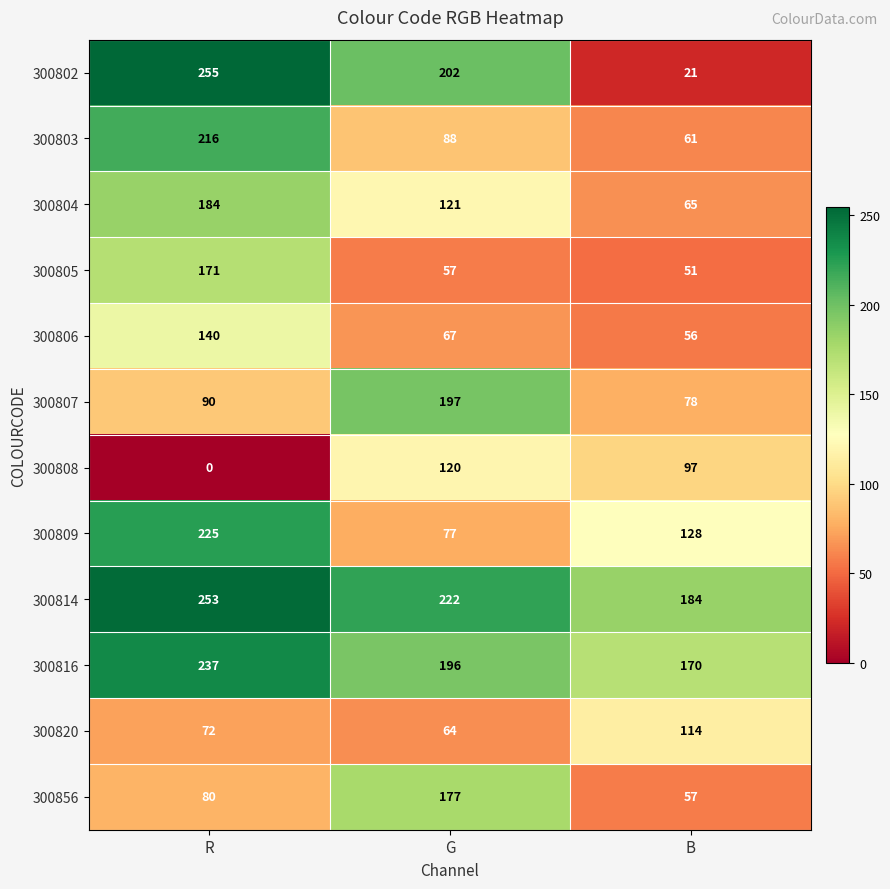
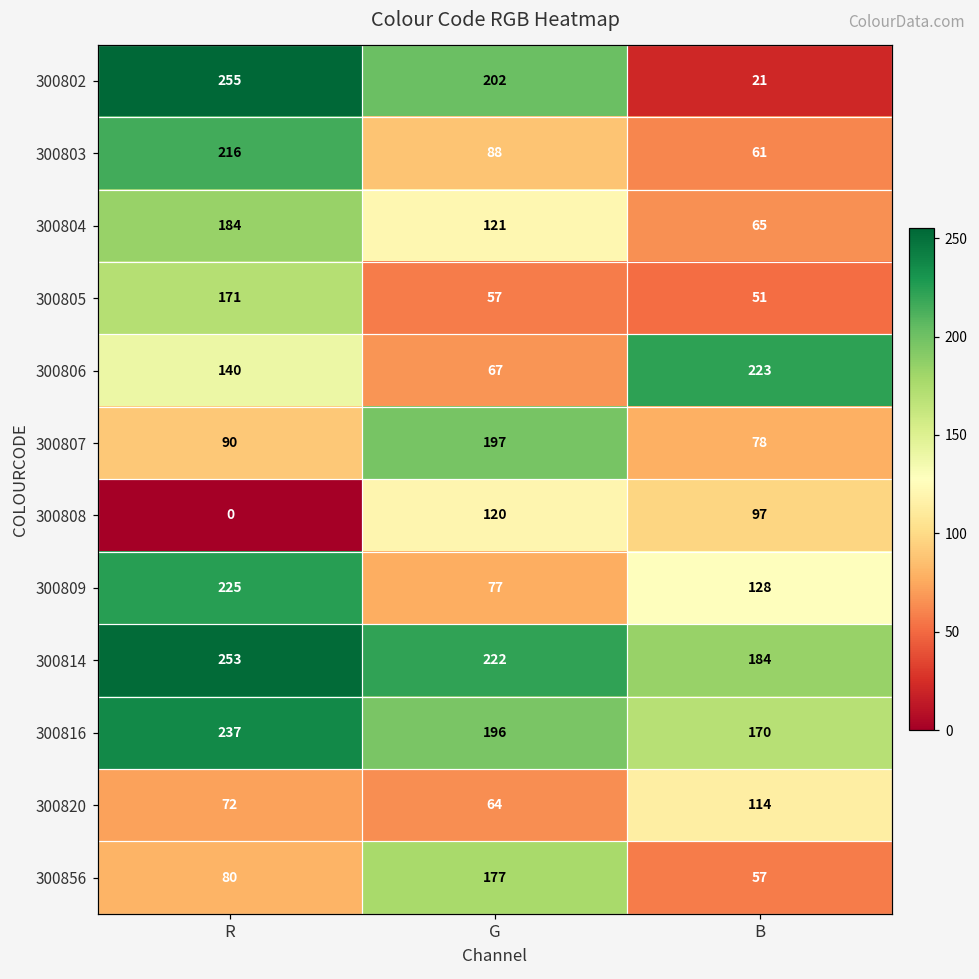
  {
    "300802": {
      "R": 255,
      "G": 202,
      "B": 21
    },
    "300803": {
      "R": 216,
      "G": 88,
      "B": 61
    },
    "300804": {
      "R": 184,
      "G": 121,
      "B": 65
    },
    "300805": {
      "R": 171,
      "G": 57,
      "B": 51
    },
    "300806": {
      "R": 140,
      "G": 67,
-     "B": 56
+     "B": 223
    },
    "300807": {
      "R": 90,
      "G": 197,
      "B": 78
    },
    "300808": {
      "R": 0,
      "G": 120,
      "B": 97
    },
    "300809": {
      "R": 225,
      "G": 77,
      "B": 128
    },
    "300814": {
      "R": 253,
      "G": 222,
      "B": 184
    },
    "300816": {
      "R": 237,
      "G": 196,
      "B": 170
    },
    "300820": {
      "R": 72,
      "G": 64,
      "B": 114
    },
    "300856": {
      "R": 80,
      "G": 177,
      "B": 57
    }
  }
